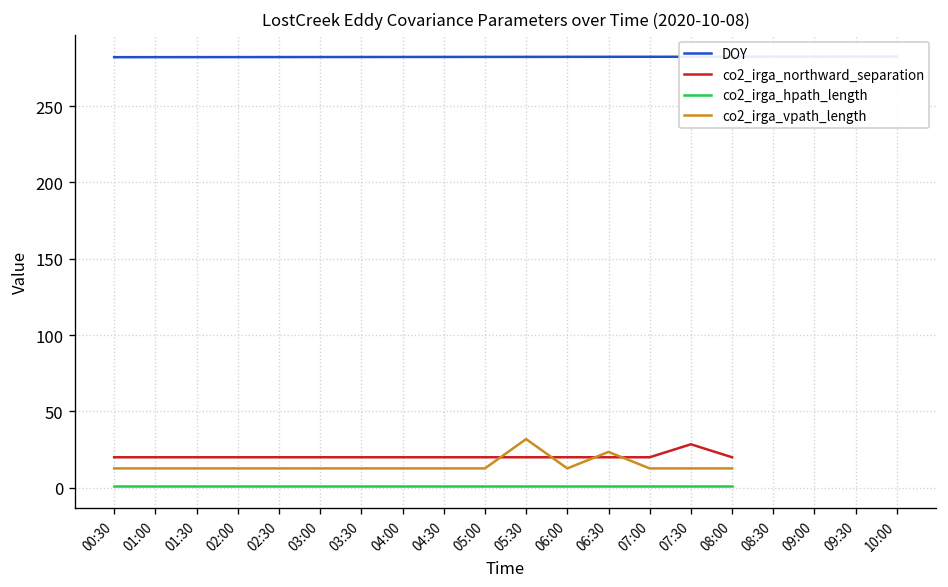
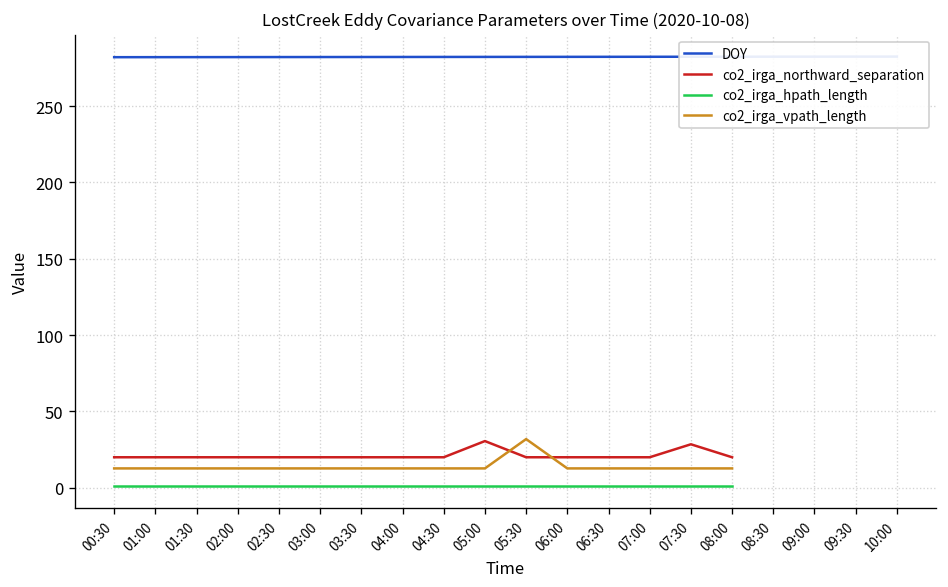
  {
    "DOY": {
      "00:30": 282,
      "01:00": 282,
      "01:30": 282,
      "02:00": 282,
      "02:30": 282,
      "03:00": 282,
      "03:30": 282,
      "04:00": 282,
      "04:30": 282,
      "05:00": 282,
      "05:30": 282,
      "06:00": 282,
      "06:30": 282,
      "07:00": 282
    },
    "co2_irga_northward_separation": {
      "00:30": 20,
      "01:00": 20,
      "01:30": 20,
      "02:00": 20,
      "02:30": 20,
      "03:00": 20,
      "03:30": 20,
      "04:00": 20,
      "04:30": 20,
-     "05:00": 20,
+     "05:00": 31,
      "05:30": 20,
      "06:00": 20,
      "06:30": 20,
      "07:00": 20,
      "07:30": 29,
      "08:00": 20
    },
    "co2_irga_hpath_length": {
      "00:30": 1,
      "01:00": 1,
      "01:30": 1,
      "02:00": 1,
      "02:30": 1,
      "03:00": 1,
      "03:30": 1,
      "04:00": 1,
      "04:30": 1,
      "05:00": 1,
      "05:30": 1,
      "06:00": 1,
      "06:30": 1,
      "07:00": 1,
      "07:30": 1,
      "08:00": 1
    },
    "co2_irga_vpath_length": {
      "00:30": 13,
      "01:00": 13,
      "01:30": 13,
      "02:00": 13,
      "02:30": 13,
      "03:00": 13,
      "03:30": 13,
      "04:00": 13,
      "04:30": 13,
      "05:00": 13,
      "05:30": 32,
      "06:00": 13,
-     "06:30": 24,
+     "06:30": 13,
      "07:00": 13,
      "07:30": 13,
      "08:00": 13
    }
  }
